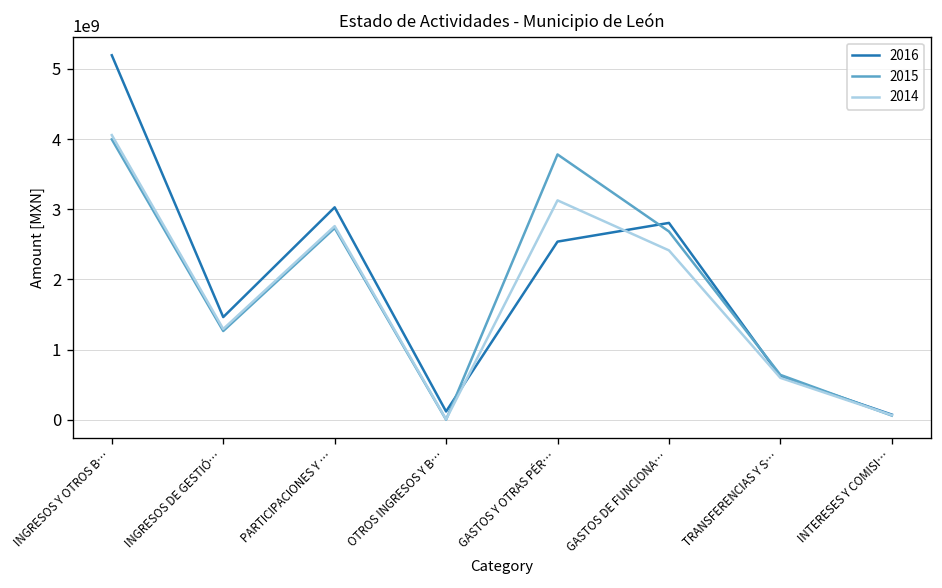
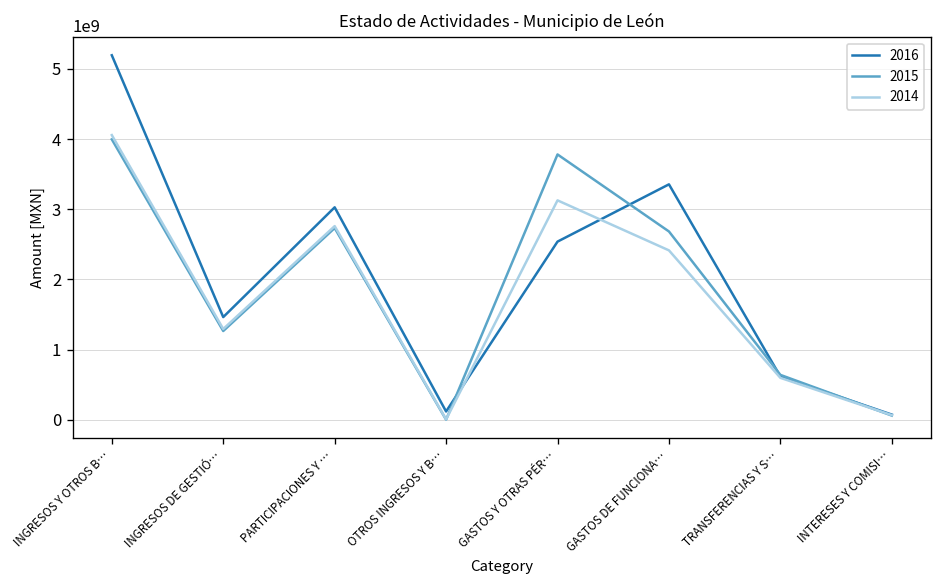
  {
    "2016": {
      "INGRESOS Y OTROS B…": 5200000000,
      "INGRESOS DE GESTIÓ…": 1500000000,
      "PARTICIPACIONES Y …": 3000000000,
      "OTROS INGRESOS Y B…": 100000000,
      "GASTOS Y OTRAS PÉR…": 2500000000,
-     "GASTOS DE FUNCIONA…": 2800000000
+     "GASTOS DE FUNCIONA…": 3400000000
    },
    "2015": {
      "INGRESOS Y OTROS B…": 4000000000,
      "GASTOS Y OTRAS PÉR…": 3800000000,
      "GASTOS DE FUNCIONA…": 2700000000
    },
    "2014": {
      "INGRESOS Y OTROS B…": 4100000000,
      "GASTOS Y OTRAS PÉR…": 3100000000,
      "GASTOS DE FUNCIONA…": 2400000000
    }
  }
